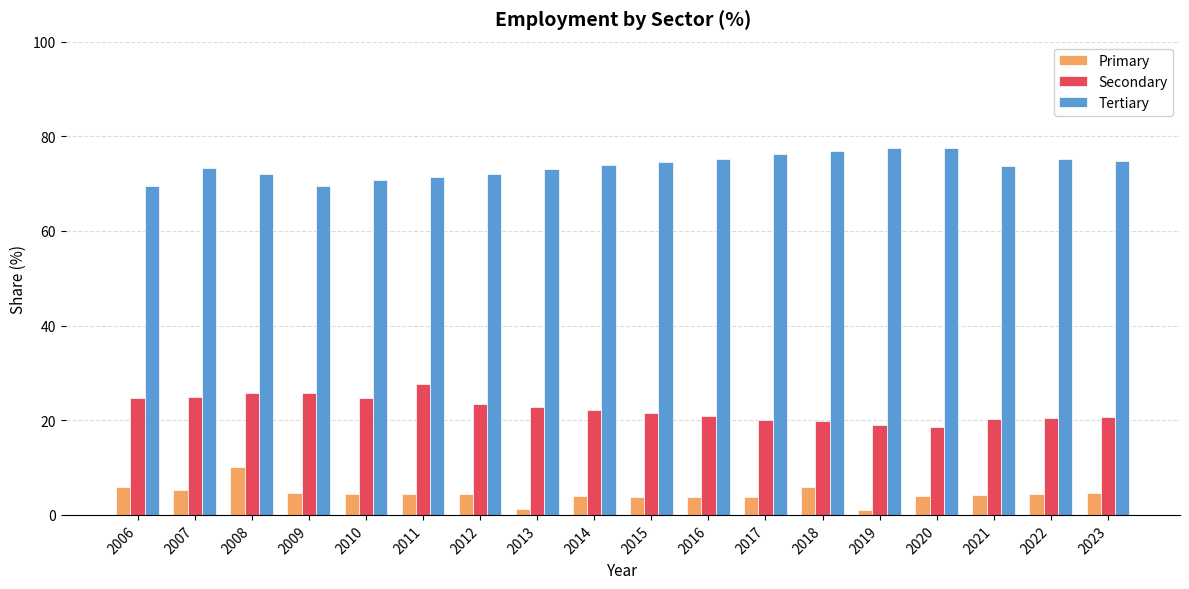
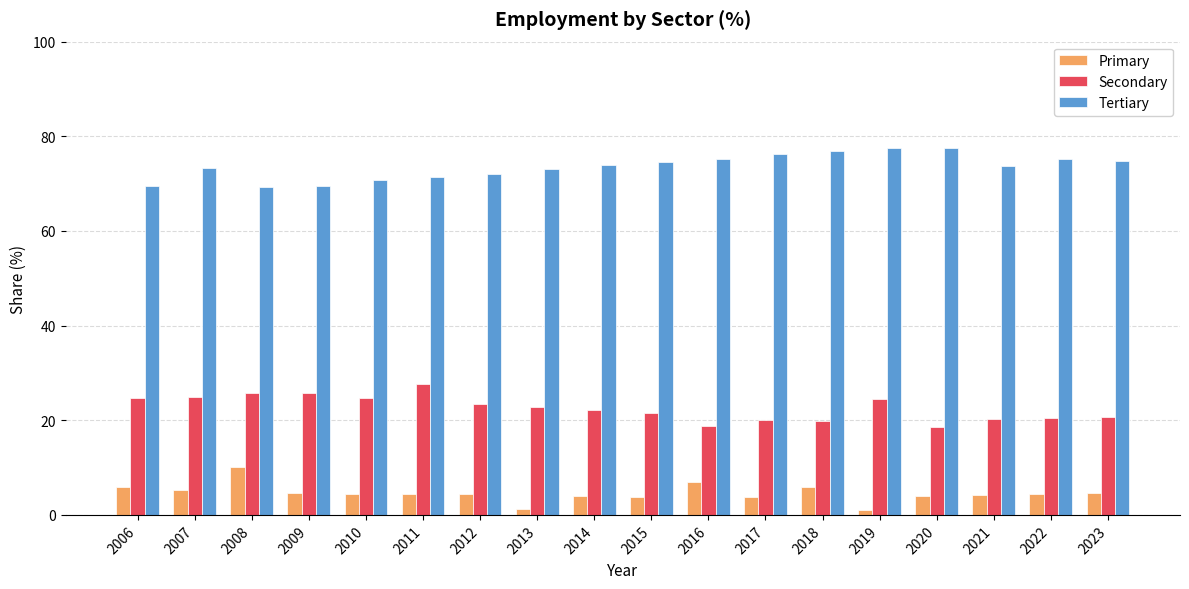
  {
    "Primary": {
      "2006": 6,
      "2007": 5,
      "2008": 10,
      "2009": 5,
      "2010": 5,
      "2011": 5,
      "2012": 5,
      "2013": 1,
      "2014": 4,
      "2015": 4,
-     "2016": 4,
+     "2016": 7,
      "2017": 4,
      "2018": 6,
      "2019": 1,
      "2020": 4,
      "2021": 4,
      "2022": 4,
      "2023": 5
    },
    "Secondary": {
      "2006": 25,
      "2007": 25,
      "2008": 26,
      "2009": 26,
      "2010": 25,
      "2011": 28,
      "2012": 23,
      "2013": 23,
      "2014": 22,
      "2015": 22,
-     "2016": 21,
+     "2016": 19,
      "2017": 20,
      "2018": 20,
-     "2019": 19,
+     "2019": 24,
      "2020": 19,
      "2021": 20,
      "2022": 20,
      "2023": 21
    },
    "Tertiary": {
      "2006": 69,
      "2007": 73,
-     "2008": 72,
+     "2008": 69,
      "2009": 70,
      "2010": 71,
      "2011": 71,
      "2012": 72,
      "2013": 73,
      "2014": 74,
      "2015": 75,
      "2016": 75,
      "2017": 76,
      "2018": 77,
      "2019": 78,
      "2020": 78,
      "2021": 74,
      "2022": 75,
      "2023": 75
    }
  }
